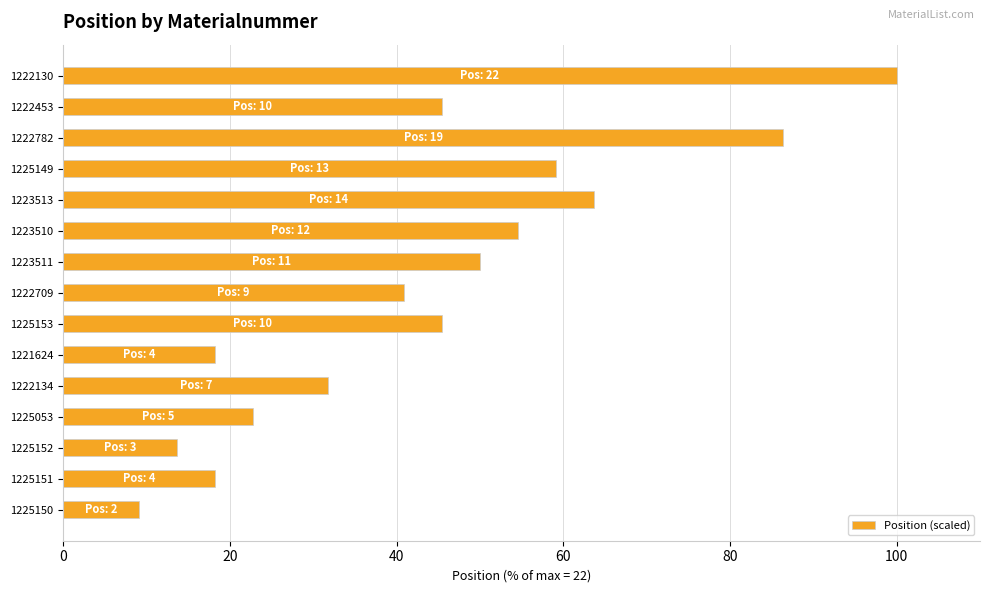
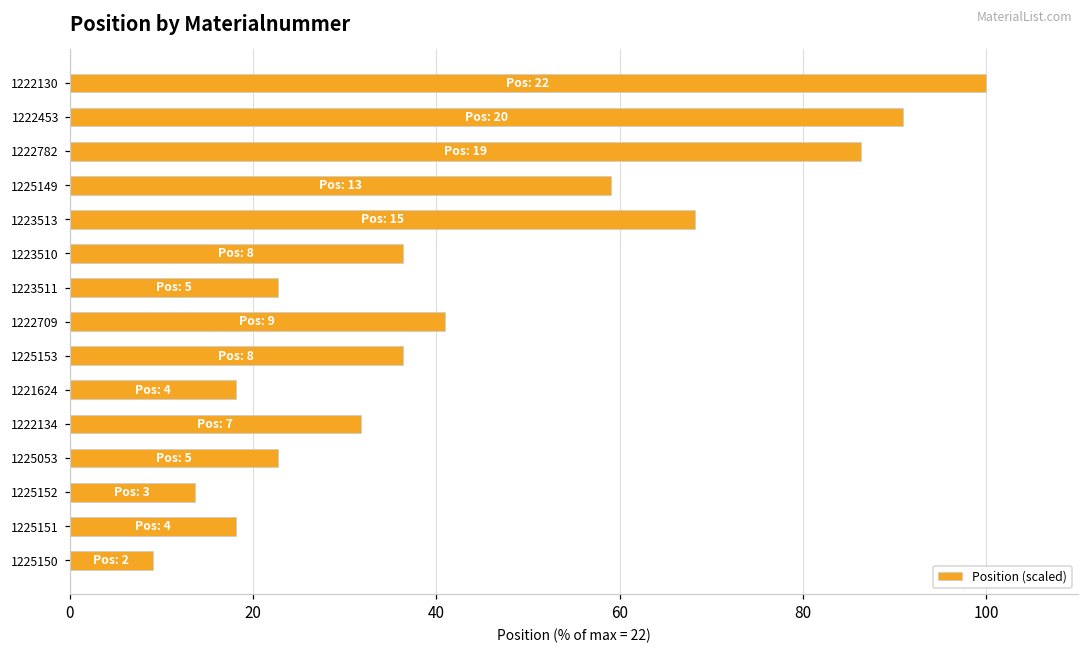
  {
-   "1222453": 10,
-   "1223513": 14,
-   "1223510": 12,
-   "1223511": 11,
-   "1225153": 10
+   "1222453": 20,
+   "1223513": 15,
+   "1223510": 8,
+   "1223511": 5,
+   "1225153": 8
  }
